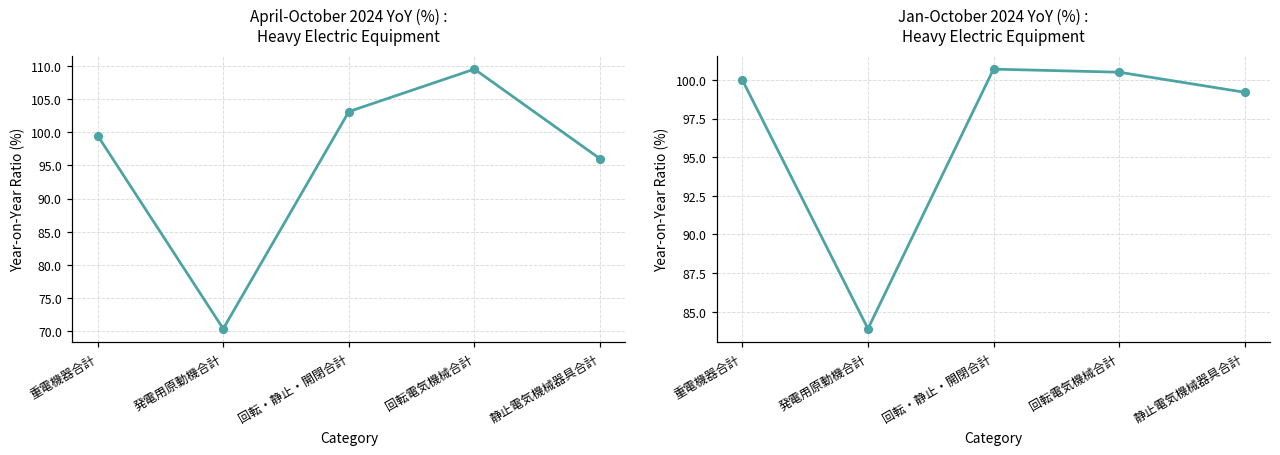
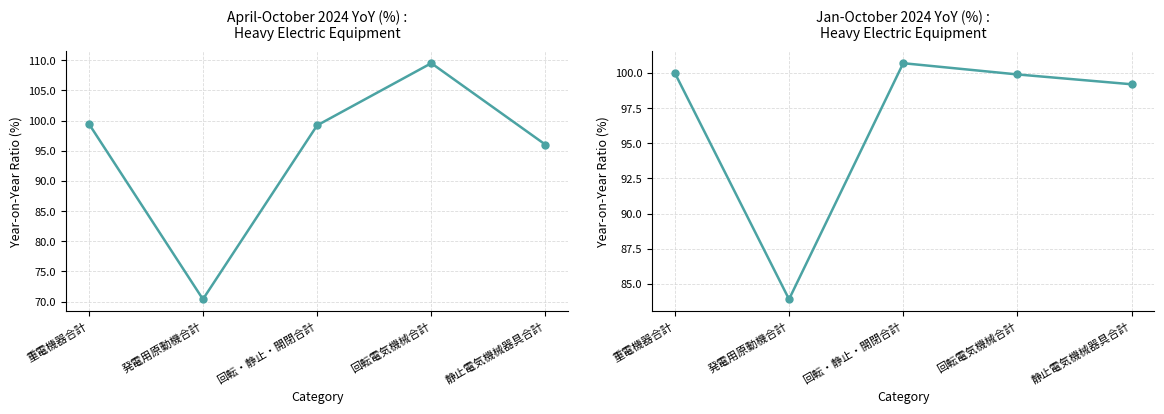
  {
    "April-October 2024 YoY (%) : Heavy Electric Equipment": {
      "重電機器合計": 100,
      "発電用原動機合計": 70,
-     "回転・静止・開閉合計": 103,
+     "回転・静止・開閉合計": 99,
      "回転電気機械合計": 110,
      "静止電気機械器具合計": 96
    },
    "Jan-October 2024 YoY (%) : Heavy Electric Equipment": {
      "重電機器合計": 100.0,
      "発電用原動機合計": 83.9,
      "回転・静止・開閉合計": 100.7,
-     "回転電気機械合計": 100.5,
+     "回転電気機械合計": 99.9,
      "静止電気機械器具合計": 99.2
    }
  }
